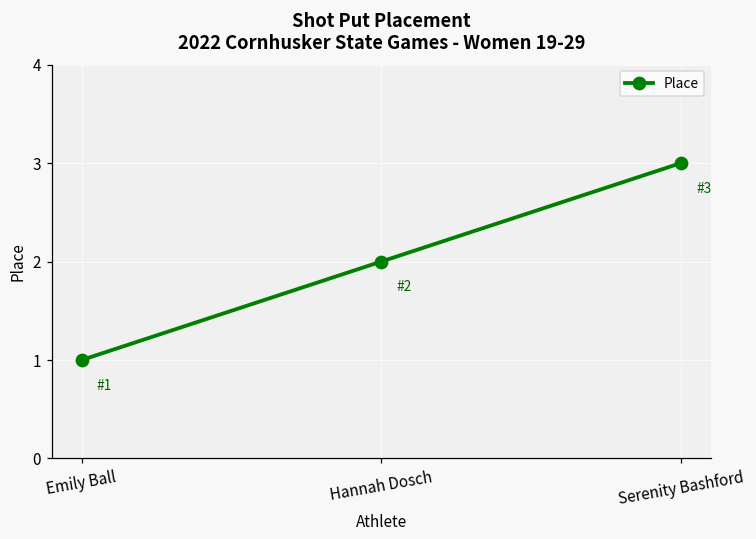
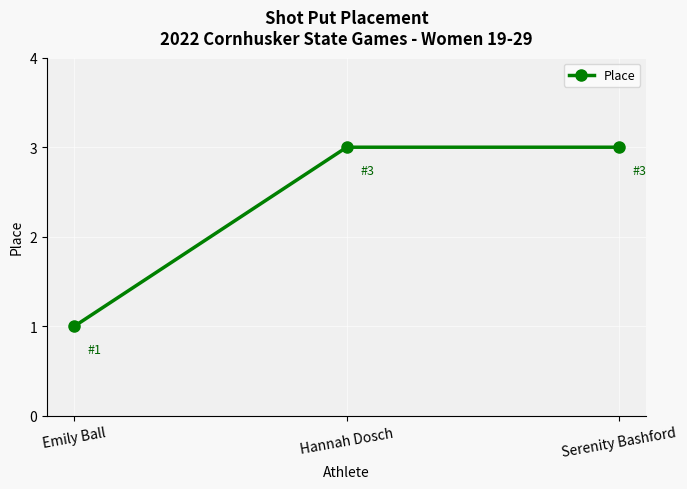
  {
    "Emily Ball": 1,
-   "Hannah Dosch": 2,
+   "Hannah Dosch": 3,
    "Serenity Bashford": 3
  }
